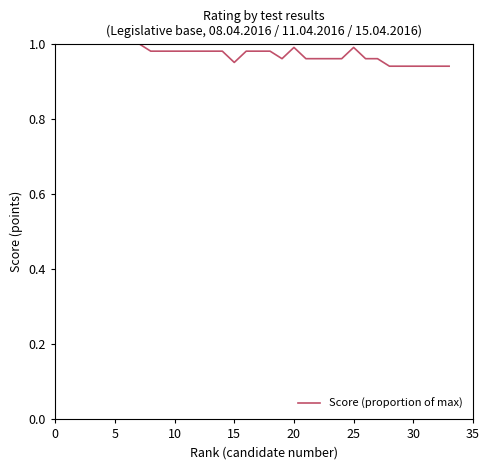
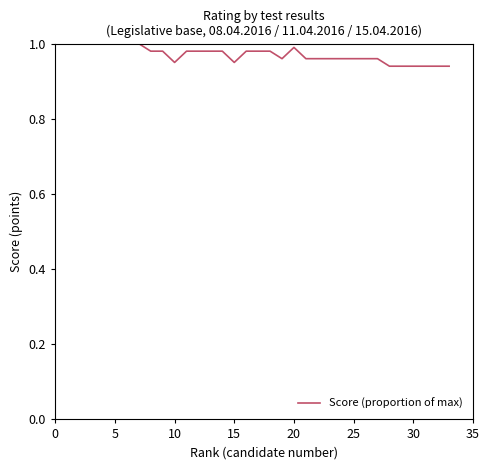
  {
    "5": 1.00,
-   "10": 0.98,
+   "10": 0.95,
    "15": 0.95,
    "20": 0.99,
-   "25": 0.99,
+   "25": 0.96,
    "30": 0.94
  }
